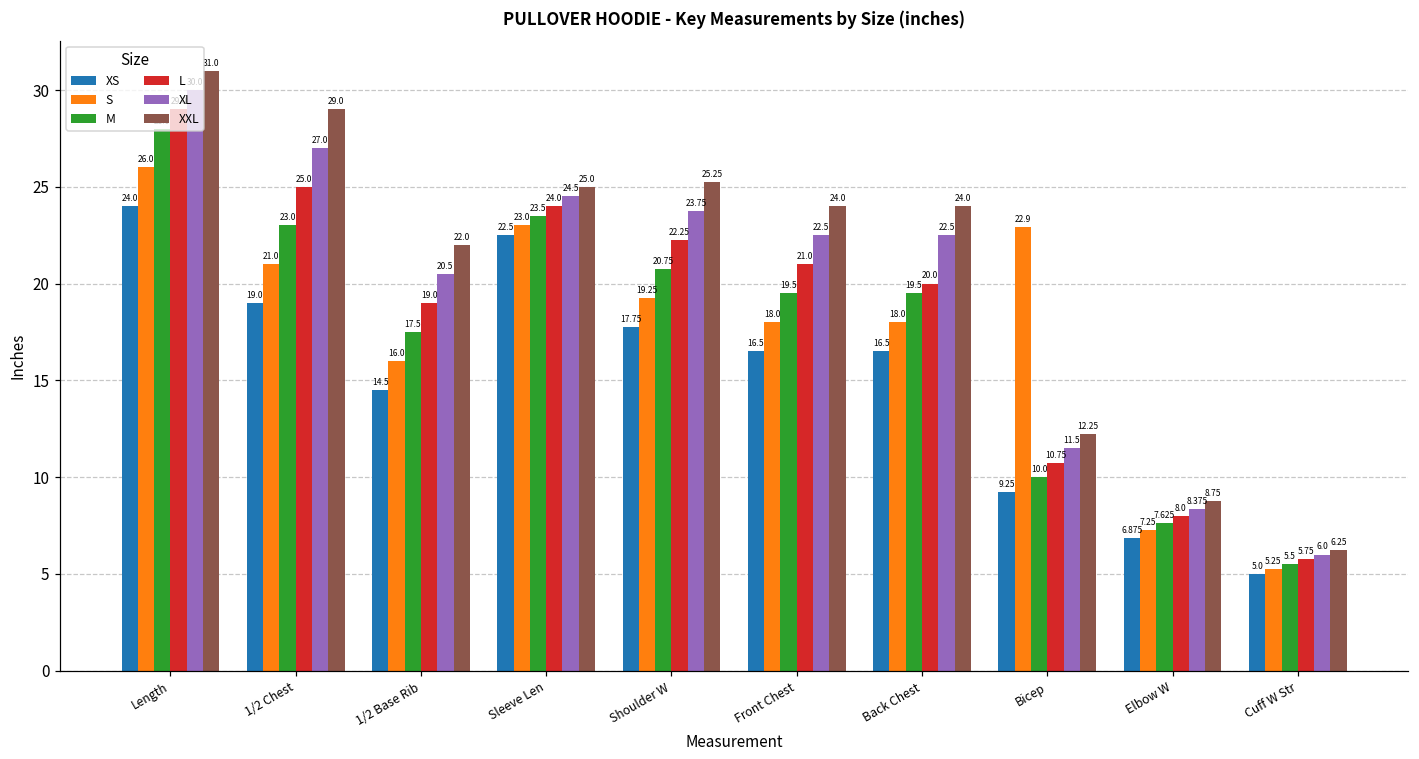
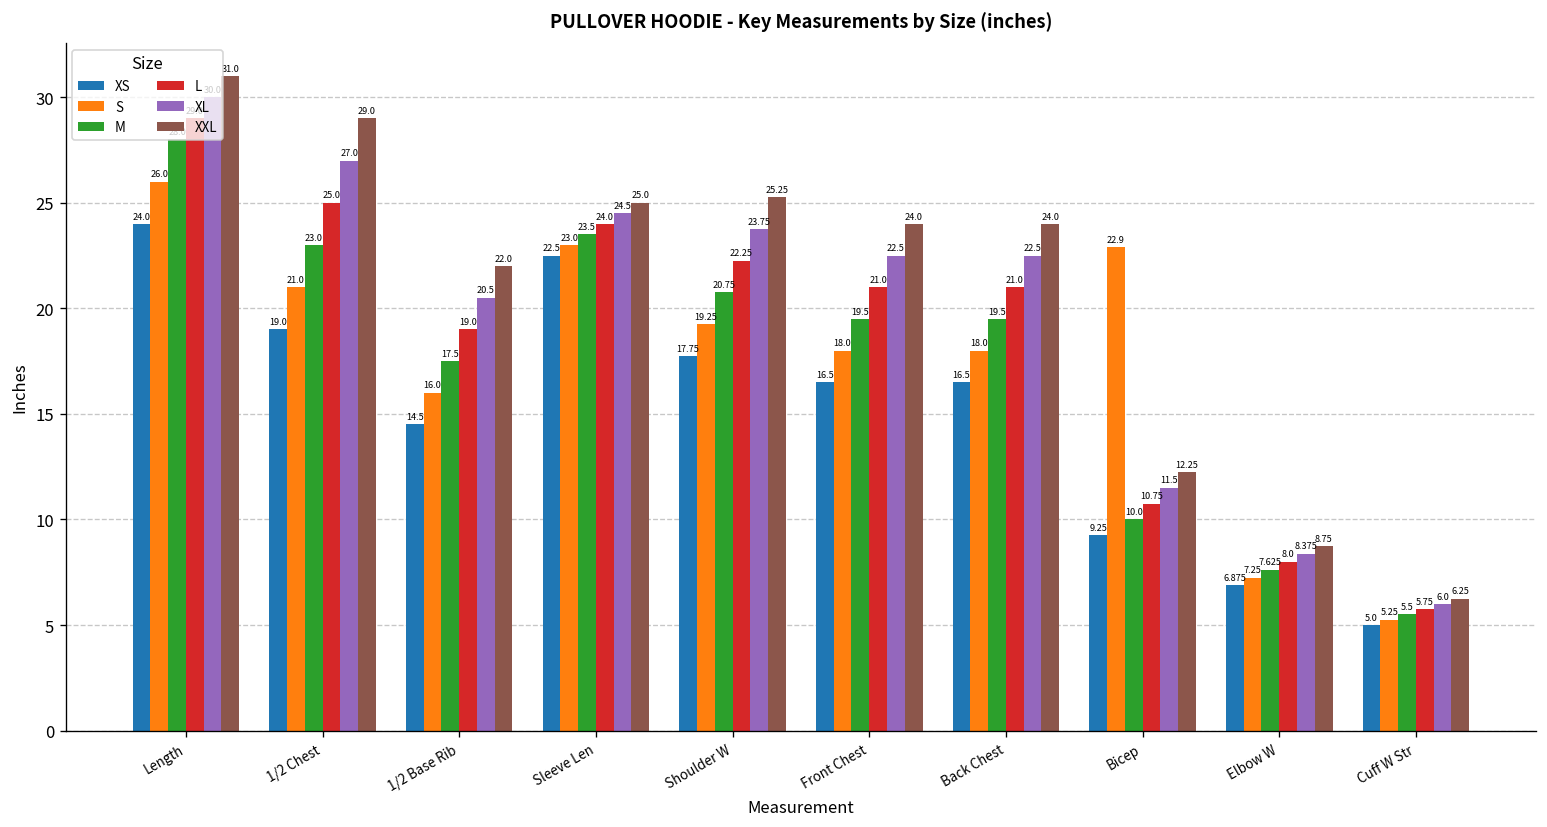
  {
    "XS": {
      "Length": 24.0,
      "1/2 Chest": 19.0,
      "1/2 Base Rib": 14.5,
      "Sleeve Len": 22.5,
      "Shoulder W": 17.75,
      "Front Chest": 16.5,
      "Back Chest": 16.5,
      "Bicep": 9.25,
      "Elbow W": 6.875,
      "Cuff W Str": 5.0
    },
    "S": {
      "Length": 26.0,
      "1/2 Chest": 21.0,
      "1/2 Base Rib": 16.0,
      "Sleeve Len": 23.0,
      "Shoulder W": 19.25,
      "Front Chest": 18.0,
      "Back Chest": 18.0,
      "Bicep": 22.9,
      "Elbow W": 7.25,
      "Cuff W Str": 5.25
    },
    "M": {
      "1/2 Chest": 23.0,
      "1/2 Base Rib": 17.5,
      "Sleeve Len": 23.5,
      "Shoulder W": 20.75,
      "Front Chest": 19.5,
      "Back Chest": 19.5,
      "Bicep": 10.0,
      "Elbow W": 7.625,
      "Cuff W Str": 5.5
    },
    "L": {
      "1/2 Chest": 25.0,
      "1/2 Base Rib": 19.0,
      "Sleeve Len": 24.0,
      "Shoulder W": 22.25,
      "Front Chest": 21.0,
-     "Back Chest": 20.0,
+     "Back Chest": 21.0,
      "Bicep": 10.75,
      "Elbow W": 8.0,
      "Cuff W Str": 5.75
    },
    "XL": {
      "1/2 Chest": 27.0,
      "1/2 Base Rib": 20.5,
      "Sleeve Len": 24.5,
      "Shoulder W": 23.75,
      "Front Chest": 22.5,
      "Back Chest": 22.5,
      "Bicep": 11.5,
      "Elbow W": 8.375,
      "Cuff W Str": 6.0
    },
    "XXL": {
      "1/2 Chest": 29.0,
      "1/2 Base Rib": 22.0,
      "Sleeve Len": 25.0,
      "Shoulder W": 25.25,
      "Front Chest": 24.0,
      "Back Chest": 24.0,
      "Bicep": 12.25,
      "Elbow W": 8.75,
      "Cuff W Str": 6.25
    }
  }
